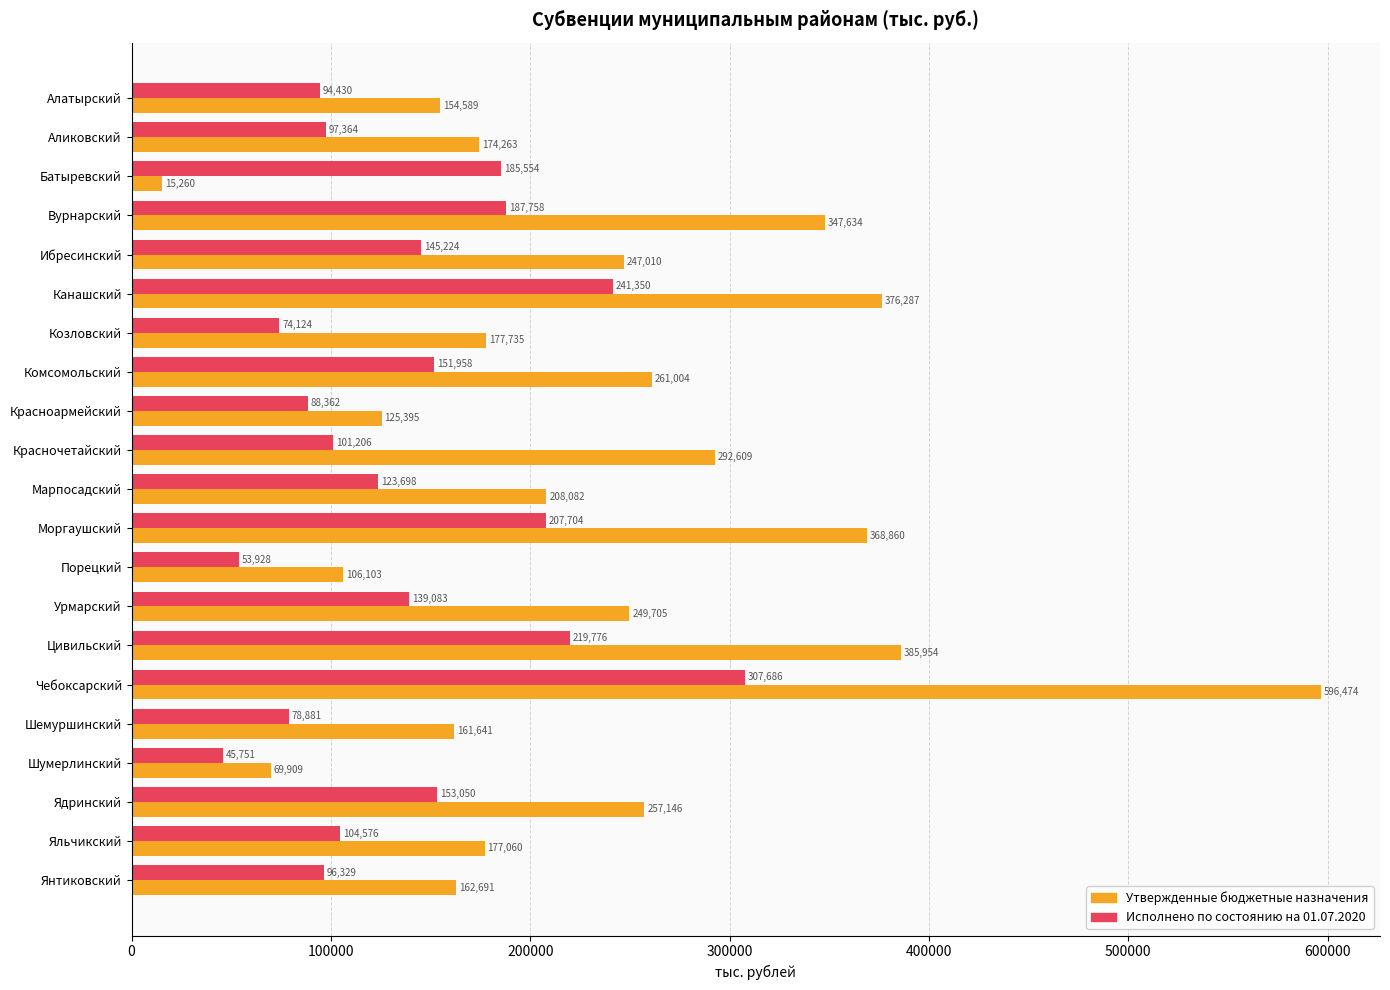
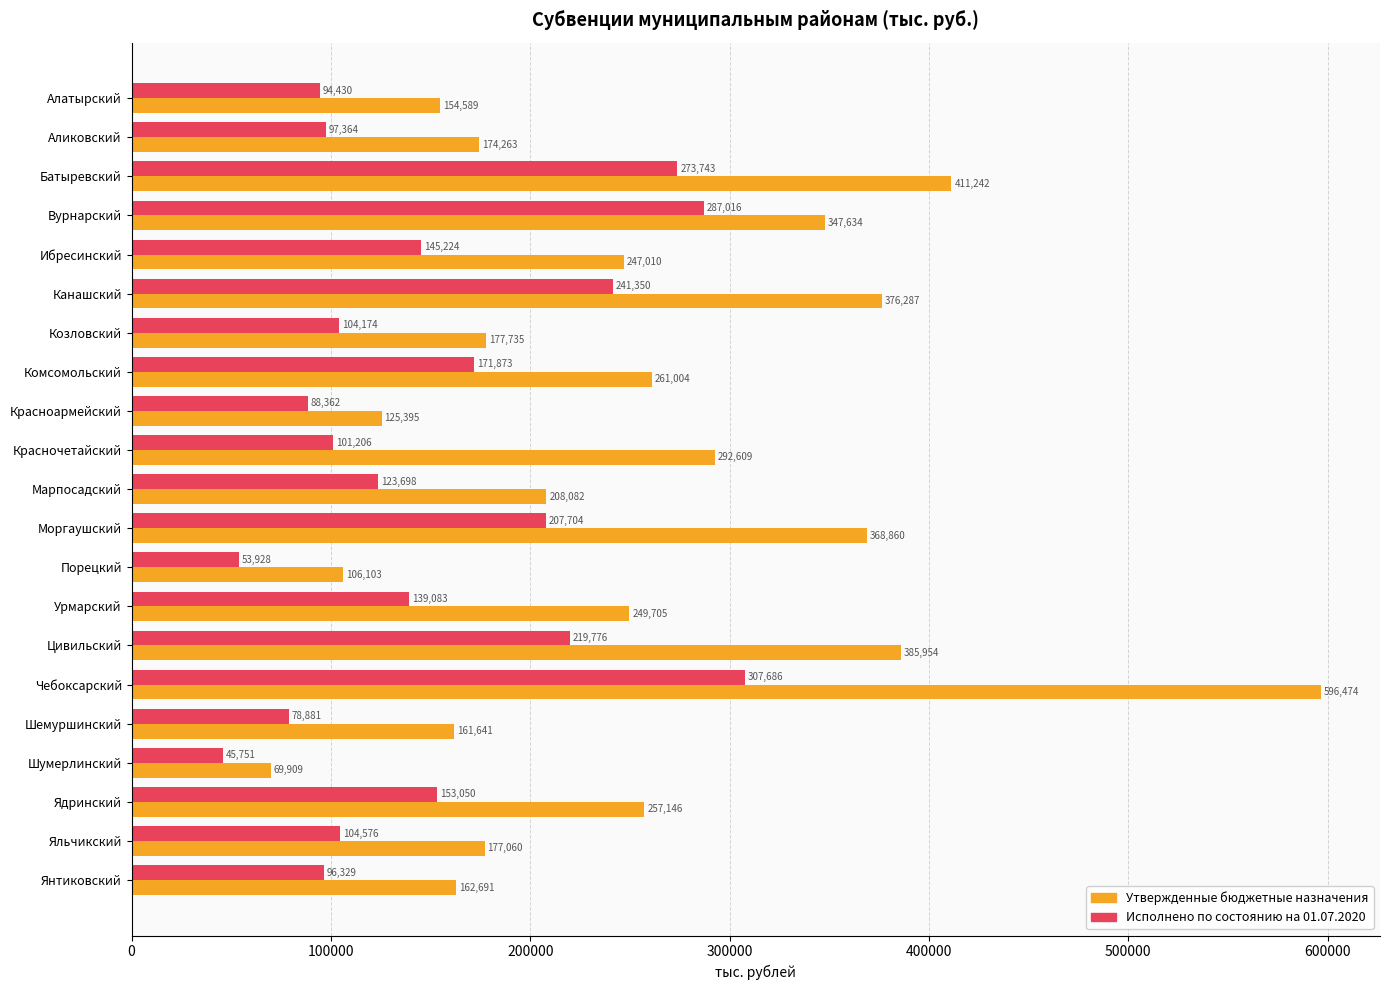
  {
    "Утвержденные бюджетные назначения": {
      "Алатырский": "154,589",
      "Аликовский": "174,263",
-     "Батыревский": "15,260",
+     "Батыревский": "411,242",
      "Вурнарский": "347,634",
      "Ибресинский": "247,010",
      "Канашский": "376,287",
      "Козловский": "177,735",
      "Комсомольский": "261,004",
      "Красноармейский": "125,395",
      "Красночетайский": "292,609",
      "Марпосадский": "208,082",
      "Моргаушский": "368,860",
      "Порецкий": "106,103",
      "Урмарский": "249,705",
      "Цивильский": "385,954",
      "Чебоксарский": "596,474",
      "Шемуршинский": "161,641",
      "Шумерлинский": "69,909",
      "Ядринский": "257,146",
      "Яльчикский": "177,060",
      "Янтиковский": "162,691"
    },
    "Исполнено по состоянию на 01.07.2020": {
      "Алатырский": "94,430",
      "Аликовский": "97,364",
-     "Батыревский": "185,554",
-     "Вурнарский": "187,758",
+     "Батыревский": "273,743",
+     "Вурнарский": "287,016",
      "Ибресинский": "145,224",
      "Канашский": "241,350",
-     "Козловский": "74,124",
-     "Комсомольский": "151,958",
+     "Козловский": "104,174",
+     "Комсомольский": "171,873",
      "Красноармейский": "88,362",
      "Красночетайский": "101,206",
      "Марпосадский": "123,698",
      "Моргаушский": "207,704",
      "Порецкий": "53,928",
      "Урмарский": "139,083",
      "Цивильский": "219,776",
      "Чебоксарский": "307,686",
      "Шемуршинский": "78,881",
      "Шумерлинский": "45,751",
      "Ядринский": "153,050",
      "Яльчикский": "104,576",
      "Янтиковский": "96,329"
    }
  }
